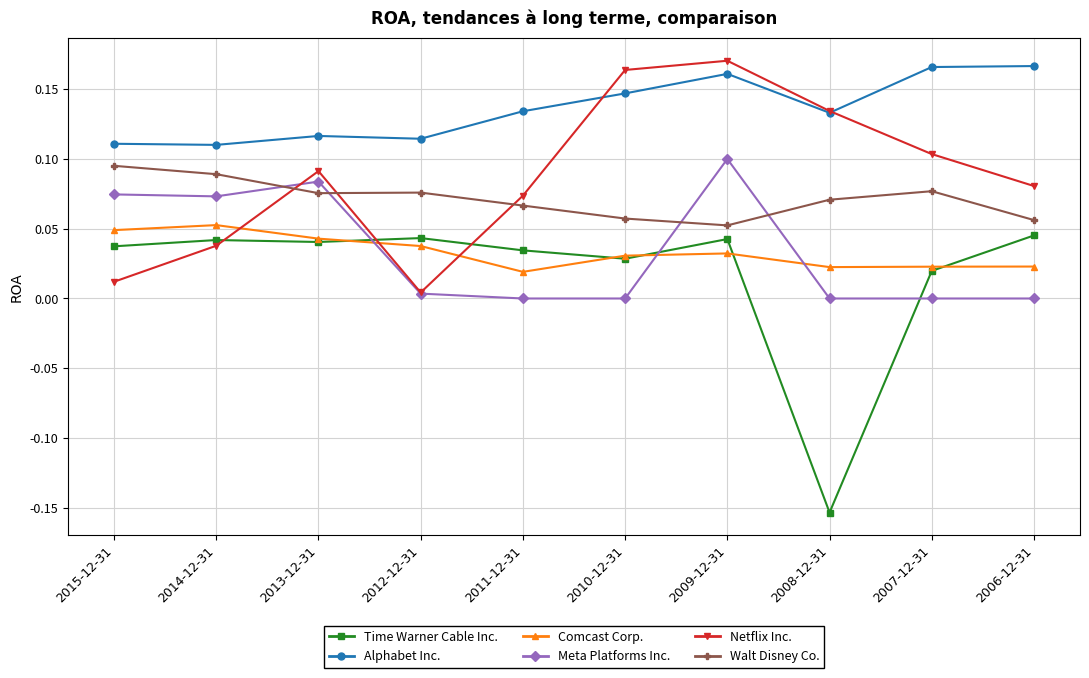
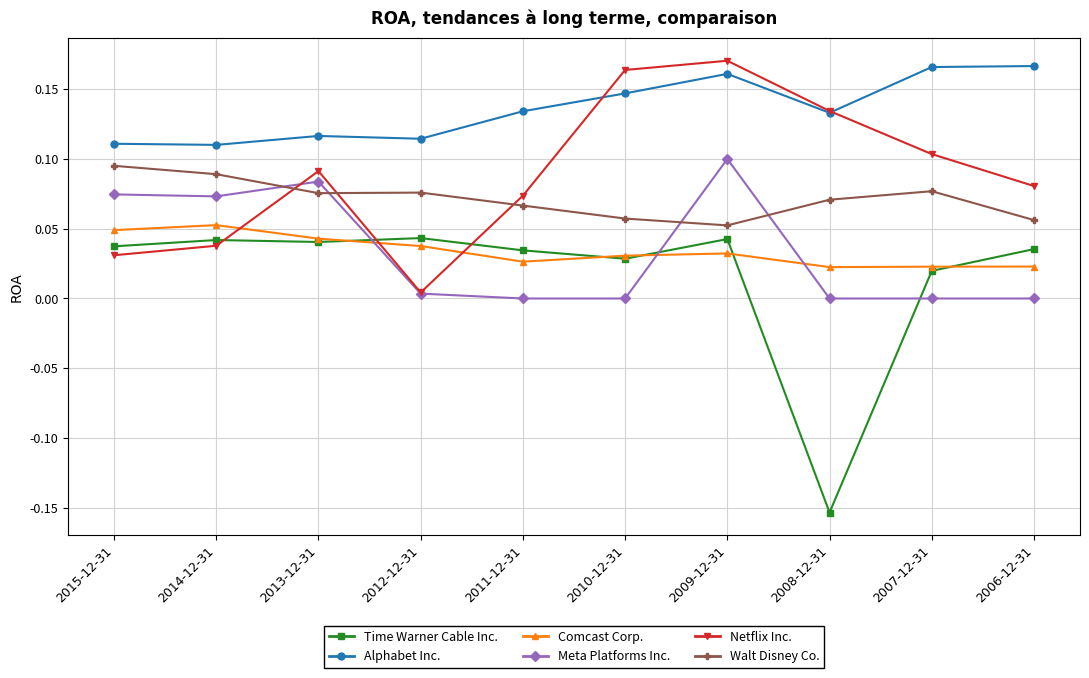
  {
    "Time Warner Cable Inc.": {
      "2015-12-31": 0.037,
      "2014-12-31": 0.042,
      "2013-12-31": 0.041,
      "2012-12-31": 0.043,
      "2011-12-31": 0.035,
      "2010-12-31": 0.029,
      "2009-12-31": 0.043,
      "2008-12-31": -0.153,
      "2007-12-31": 0.020,
-     "2006-12-31": 0.045
+     "2006-12-31": 0.035
    },
    "Alphabet Inc.": {
      "2015-12-31": 0.111,
      "2014-12-31": 0.110,
      "2013-12-31": 0.117,
      "2012-12-31": 0.115,
      "2011-12-31": 0.134,
      "2010-12-31": 0.147,
      "2009-12-31": 0.161,
      "2007-12-31": 0.166,
      "2006-12-31": 0.167
    },
    "Comcast Corp.": {
      "2015-12-31": 0.049,
      "2014-12-31": 0.053,
      "2013-12-31": 0.043,
      "2012-12-31": 0.038,
-     "2011-12-31": 0.019,
+     "2011-12-31": 0.026,
      "2010-12-31": 0.031,
      "2009-12-31": 0.032,
      "2008-12-31": 0.023,
      "2007-12-31": 0.023,
      "2006-12-31": 0.023
    },
    "Meta Platforms Inc.": {
      "2015-12-31": 0.075,
      "2014-12-31": 0.073,
      "2013-12-31": 0.084,
      "2011-12-31": 0.000,
      "2010-12-31": 0.000,
      "2009-12-31": 0.100,
      "2008-12-31": 0.000,
      "2007-12-31": 0.000,
      "2006-12-31": 0.000
    },
    "Netflix Inc.": {
-     "2015-12-31": 0.012,
+     "2015-12-31": 0.031,
      "2014-12-31": 0.038,
      "2013-12-31": 0.091,
      "2011-12-31": 0.074,
      "2010-12-31": 0.164,
      "2009-12-31": 0.170,
      "2007-12-31": 0.104,
      "2006-12-31": 0.081
    },
    "Walt Disney Co.": {
      "2015-12-31": 0.095,
      "2014-12-31": 0.089,
      "2013-12-31": 0.076,
      "2012-12-31": 0.076,
      "2011-12-31": 0.067,
      "2010-12-31": 0.057,
      "2009-12-31": 0.052,
      "2008-12-31": 0.071,
      "2007-12-31": 0.077,
      "2006-12-31": 0.056
    }
  }
